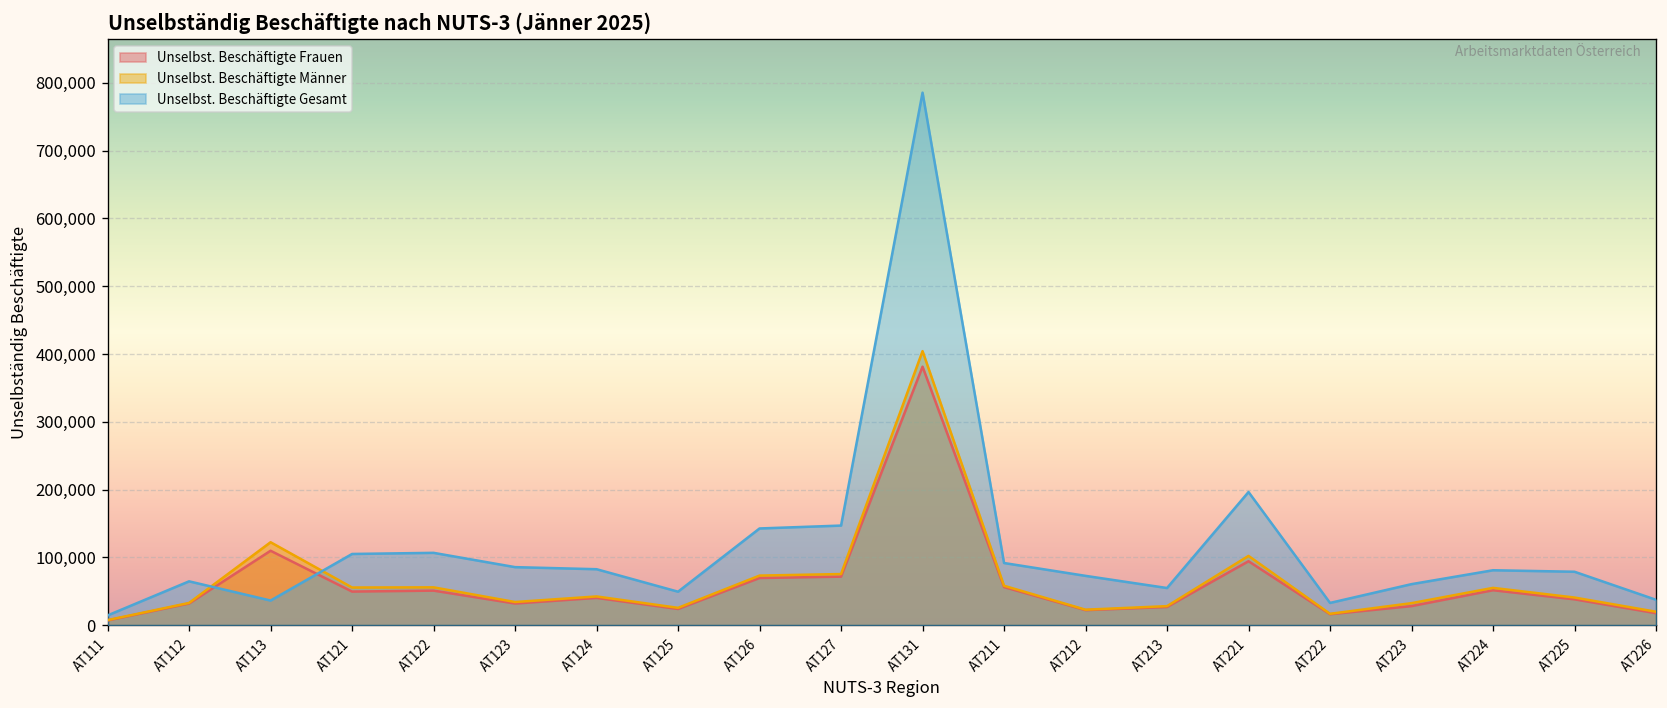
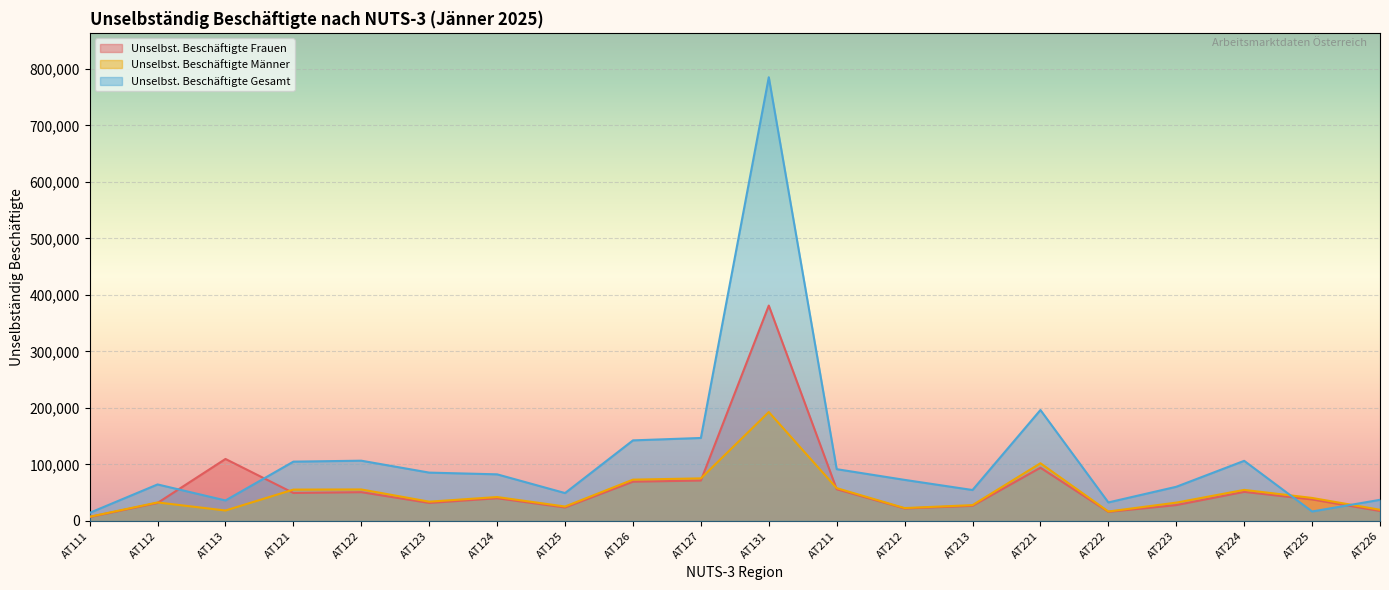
  {
    "Unselbst. Beschäftigte Frauen": {
      "AT113": "110,000",
      "AT121": "50,000",
      "AT122": "50,000",
      "AT131": "380,000",
      "AT221": "90,000"
    },
    "Unselbst. Beschäftigte Männer": {
-     "AT113": "120,000",
+     "AT113": "20,000",
      "AT121": "60,000",
      "AT122": "60,000",
-     "AT131": "400,000",
+     "AT131": "190,000",
      "AT221": "100,000"
    },
    "Unselbst. Beschäftigte Gesamt": {
      "AT111": "10,000",
      "AT112": "60,000",
      "AT113": "40,000",
      "AT121": "100,000",
      "AT122": "110,000",
      "AT123": "90,000",
      "AT124": "80,000",
      "AT125": "50,000",
      "AT126": "140,000",
      "AT127": "150,000",
      "AT131": "790,000",
      "AT211": "90,000",
      "AT212": "70,000",
      "AT213": "50,000",
      "AT221": "200,000",
      "AT222": "30,000",
      "AT223": "60,000",
-     "AT224": "80,000",
-     "AT225": "80,000",
+     "AT224": "110,000",
+     "AT225": "20,000",
      "AT226": "40,000"
    }
  }
